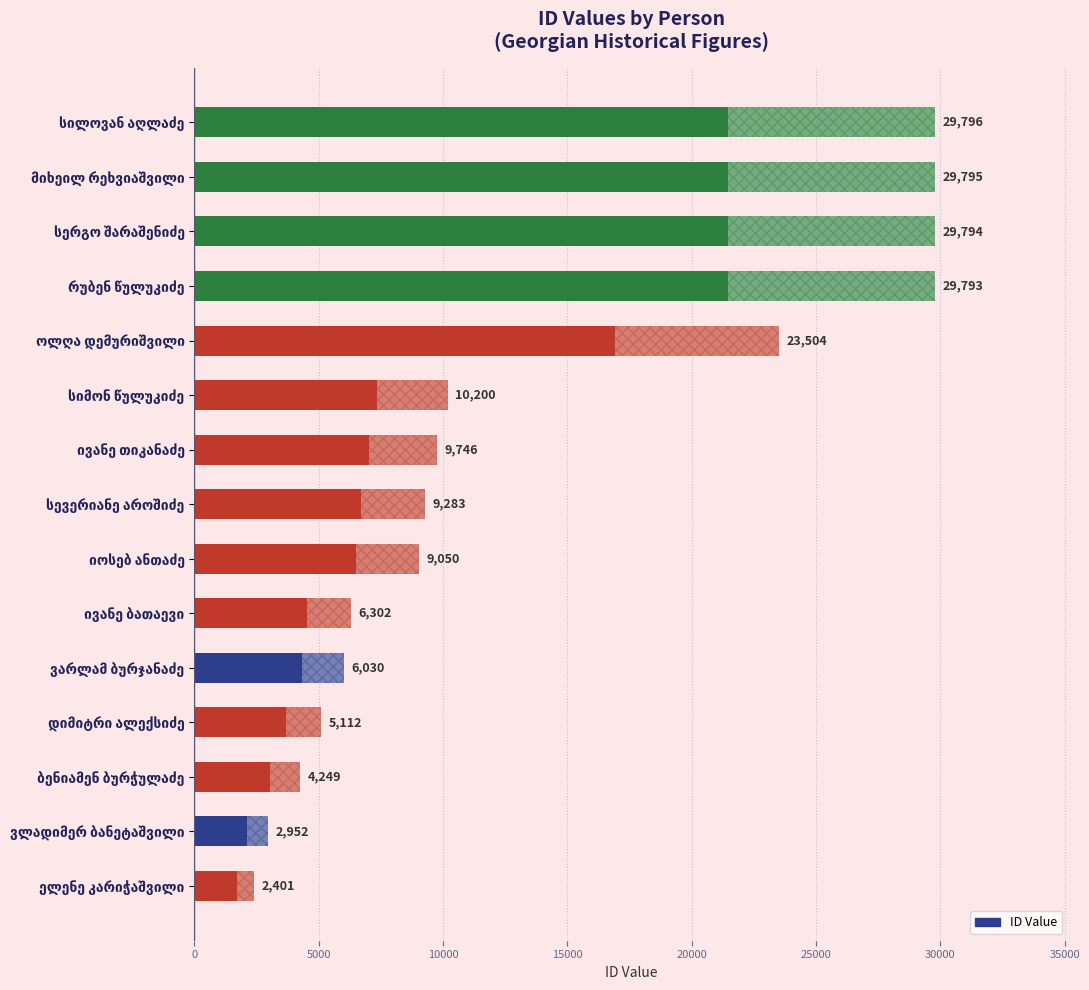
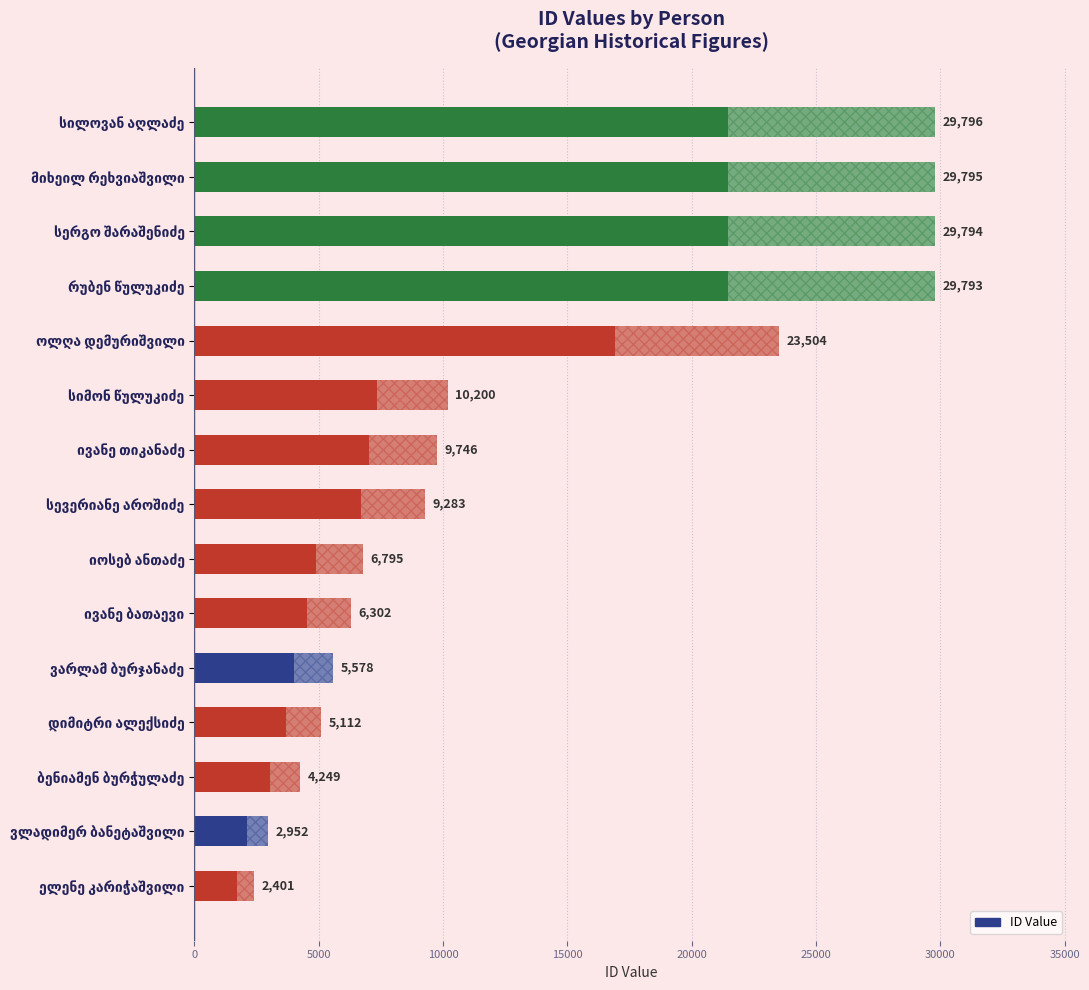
  {
    "სილოვან აღლაძე": "29,796",
    "მიხეილ რეხვიაშვილი": "29,795",
    "სერგო შარაშენიძე": "29,794",
    "რუბენ წულუკიძე": "29,793",
    "ოლღა დემურიშვილი": "23,504",
    "სიმონ წულუკიძე": "10,200",
    "ივანე თიკანაძე": "9,746",
    "სევერიანე აროშიძე": "9,283",
-   "იოსებ ანთაძე": "9,050",
+   "იოსებ ანთაძე": "6,795",
    "ივანე ბათაევი": "6,302",
-   "ვარლამ ბურჯანაძე": "6,030",
+   "ვარლამ ბურჯანაძე": "5,578",
    "დიმიტრი ალექსიძე": "5,112",
    "ბენიამენ ბურჭულაძე": "4,249",
    "ვლადიმერ ბანეტაშვილი": "2,952",
    "ელენე კარიჭაშვილი": "2,401"
  }
